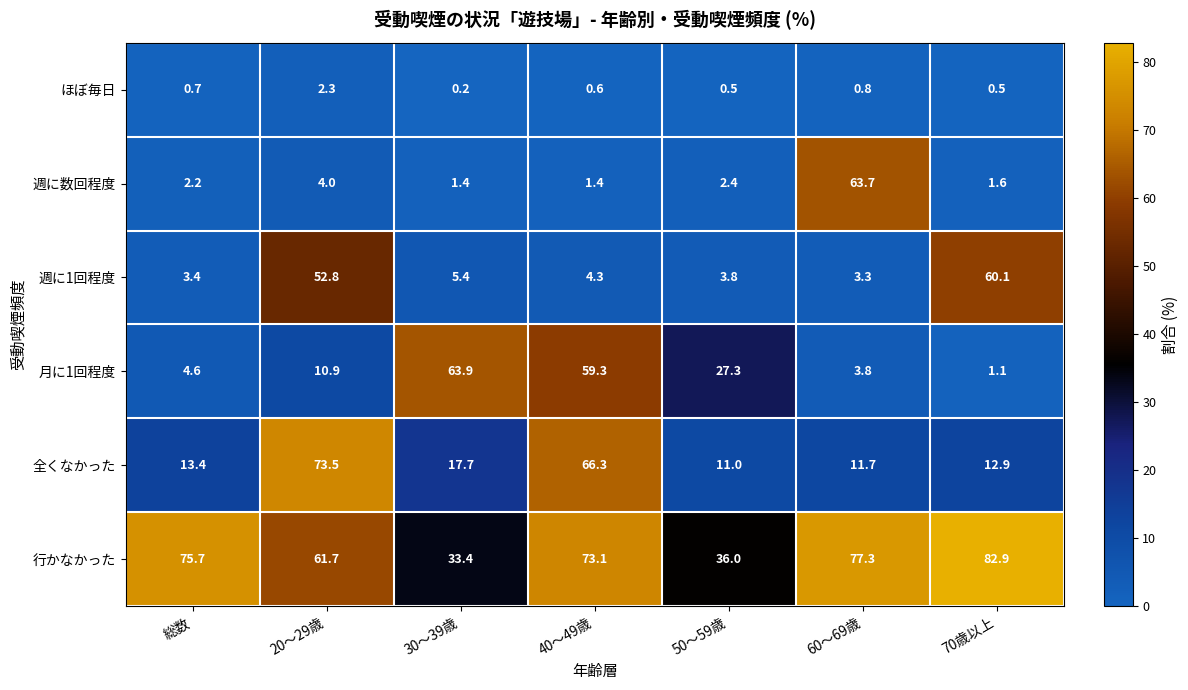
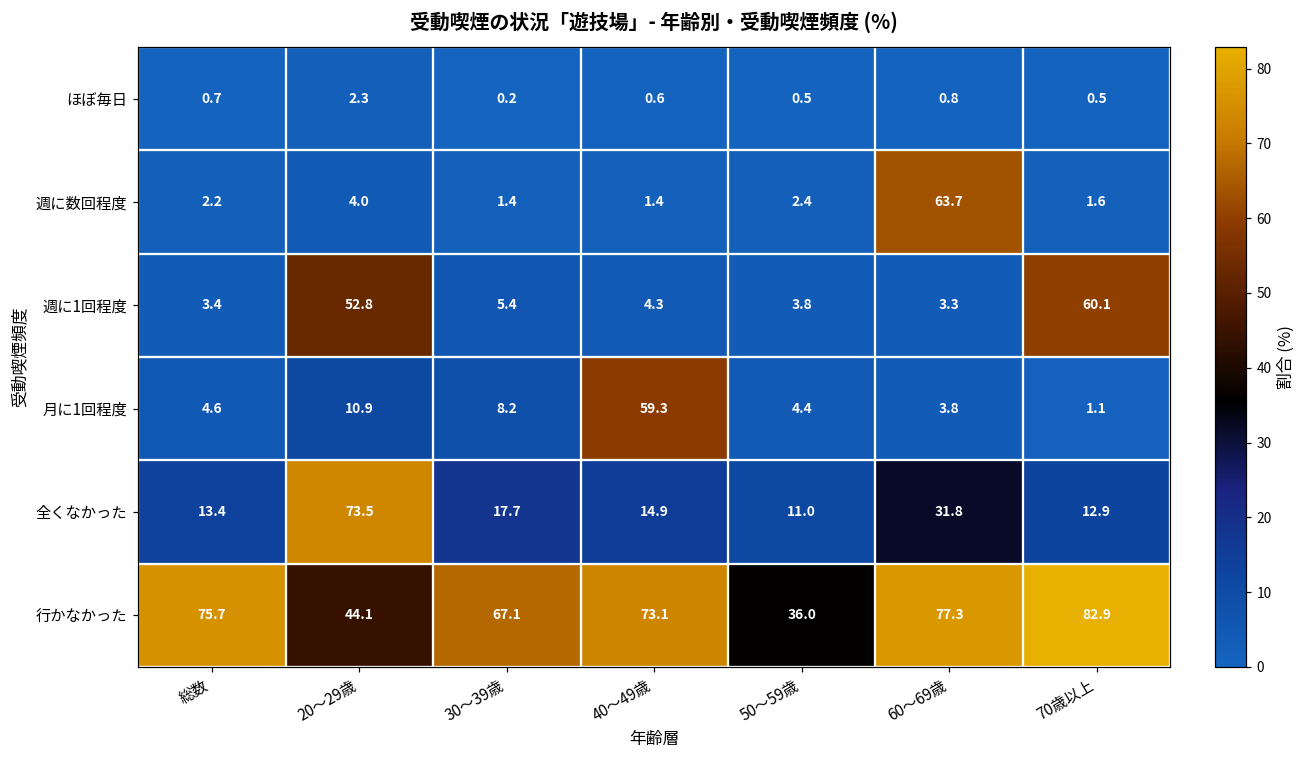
  {
    "ほぼ毎日": {
      "総数": 0.7,
      "20～29歳": 2.3,
      "30～39歳": 0.2,
      "40～49歳": 0.6,
      "50～59歳": 0.5,
      "60～69歳": 0.8,
      "70歳以上": 0.5
    },
    "週に数回程度": {
      "総数": 2.2,
      "20～29歳": 4.0,
      "30～39歳": 1.4,
      "40～49歳": 1.4,
      "50～59歳": 2.4,
      "60～69歳": 63.7,
      "70歳以上": 1.6
    },
    "週に1回程度": {
      "総数": 3.4,
      "20～29歳": 52.8,
      "30～39歳": 5.4,
      "40～49歳": 4.3,
      "50～59歳": 3.8,
      "60～69歳": 3.3,
      "70歳以上": 60.1
    },
    "月に1回程度": {
      "総数": 4.6,
      "20～29歳": 10.9,
-     "30～39歳": 63.9,
+     "30～39歳": 8.2,
      "40～49歳": 59.3,
-     "50～59歳": 27.3,
+     "50～59歳": 4.4,
      "60～69歳": 3.8,
      "70歳以上": 1.1
    },
    "全くなかった": {
      "総数": 13.4,
      "20～29歳": 73.5,
      "30～39歳": 17.7,
-     "40～49歳": 66.3,
+     "40～49歳": 14.9,
      "50～59歳": 11.0,
-     "60～69歳": 11.7,
+     "60～69歳": 31.8,
      "70歳以上": 12.9
    },
    "行かなかった": {
      "総数": 75.7,
-     "20～29歳": 61.7,
-     "30～39歳": 33.4,
+     "20～29歳": 44.1,
+     "30～39歳": 67.1,
      "40～49歳": 73.1,
      "50～59歳": 36.0,
      "60～69歳": 77.3,
      "70歳以上": 82.9
    }
  }
